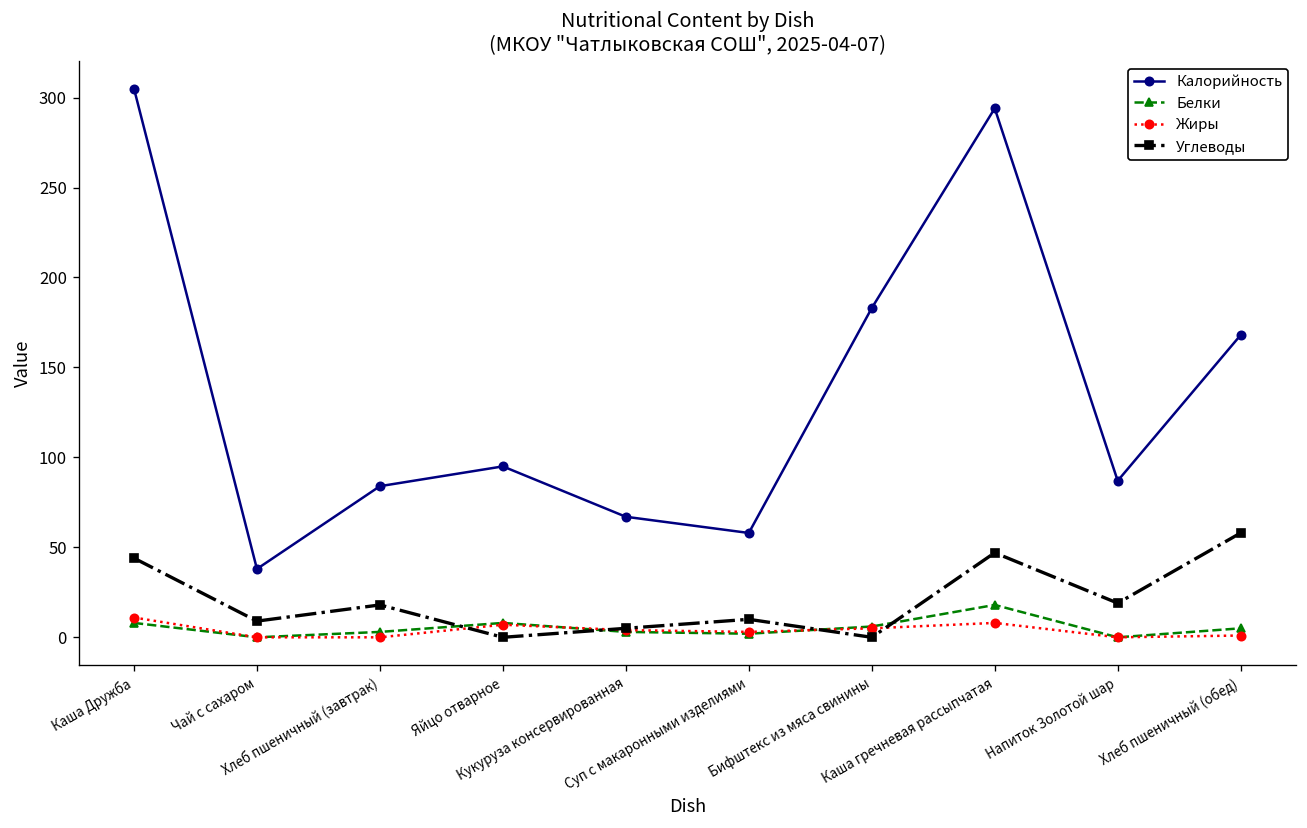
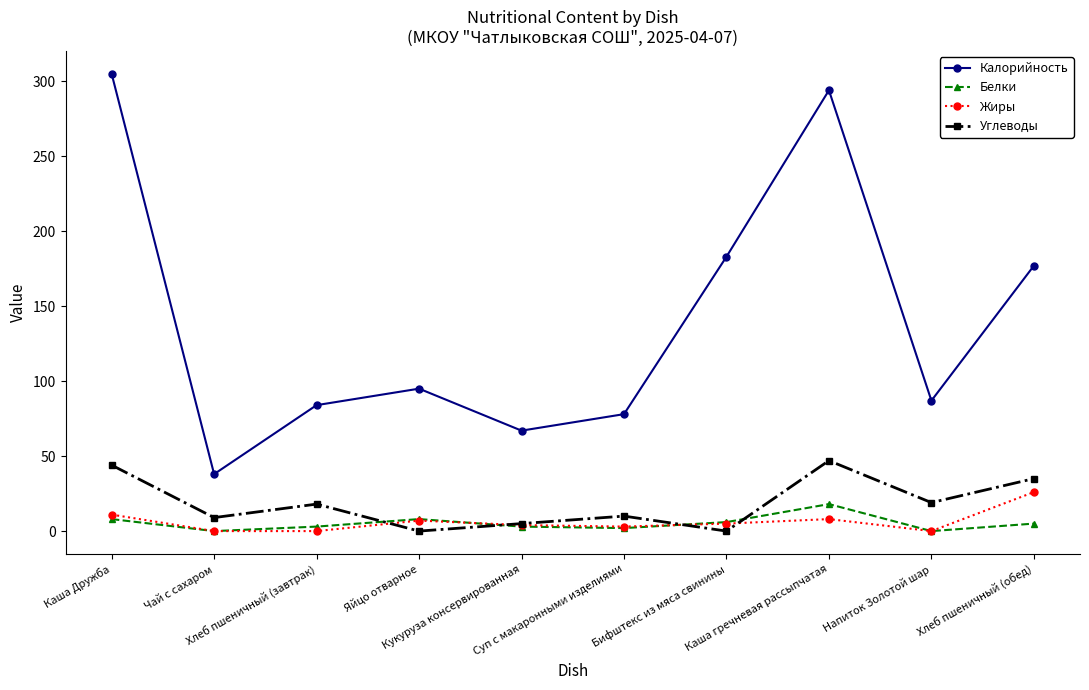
  {
    "Калорийность": {
      "Каша Дружба": 305,
      "Чай с сахаром": 38,
      "Хлеб пшеничный (завтрак)": 84,
      "Яйцо отварное": 95,
      "Кукуруза консервированная": 67,
-     "Суп с макаронными изделиями": 58,
+     "Суп с макаронными изделиями": 78,
      "Бифштекс из мяса свинины": 183,
      "Каша гречневая рассыпчатая": 294,
      "Напиток Золотой шар": 87,
-     "Хлеб пшеничный (обед)": 168
+     "Хлеб пшеничный (обед)": 177
    },
    "Белки": {
      "Каша Дружба": 8,
      "Хлеб пшеничный (завтрак)": 3,
      "Каша гречневая рассыпчатая": 18,
      "Хлеб пшеничный (обед)": 5
    },
    "Жиры": {
      "Каша Дружба": 11,
      "Хлеб пшеничный (завтрак)": 0,
      "Каша гречневая рассыпчатая": 8,
-     "Хлеб пшеничный (обед)": 1
+     "Хлеб пшеничный (обед)": 26
    },
    "Углеводы": {
      "Каша Дружба": 44,
      "Чай с сахаром": 9,
      "Хлеб пшеничный (завтрак)": 18,
      "Яйцо отварное": 0,
      "Суп с макаронными изделиями": 10,
      "Бифштекс из мяса свинины": 0,
      "Каша гречневая рассыпчатая": 47,
      "Напиток Золотой шар": 19,
-     "Хлеб пшеничный (обед)": 58
+     "Хлеб пшеничный (обед)": 35
    }
  }
